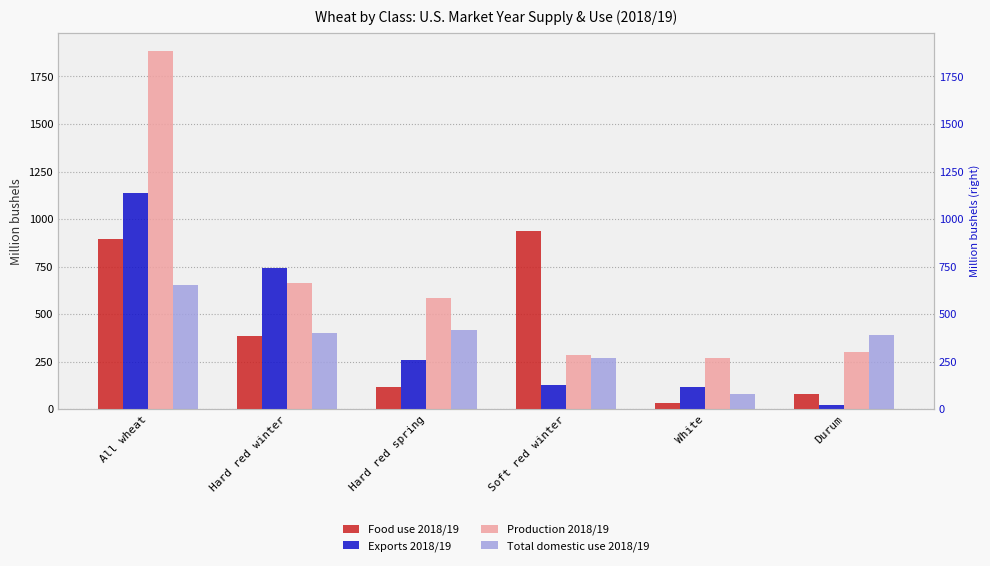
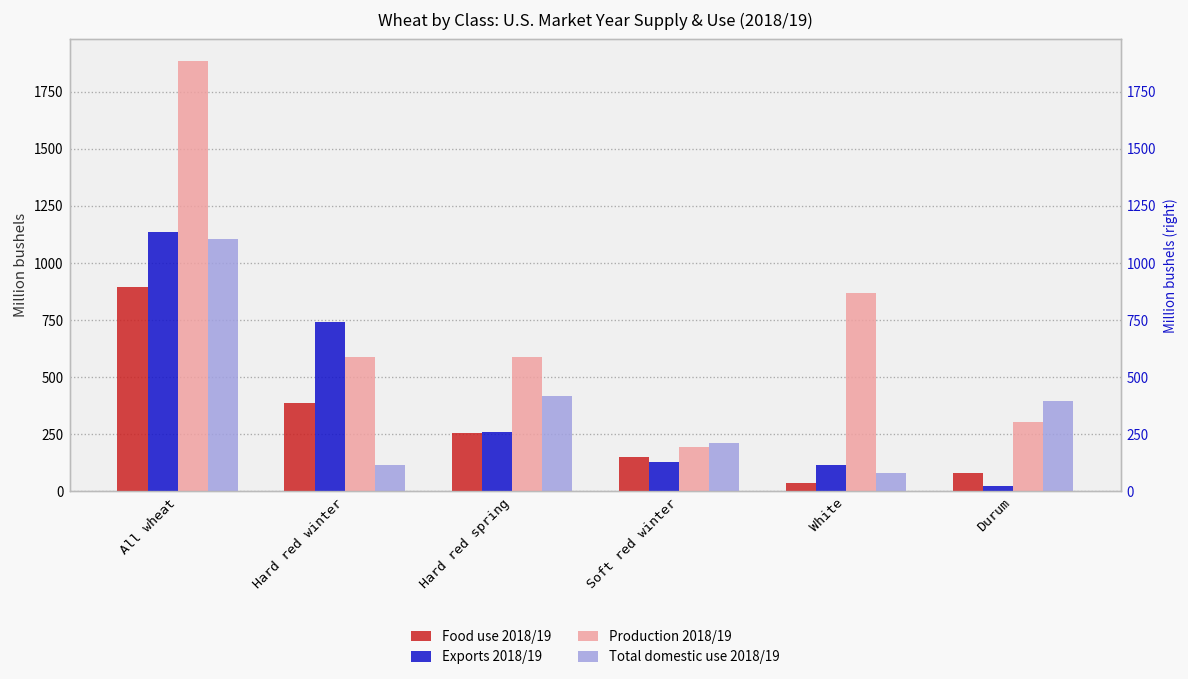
  {
    "Food use 2018/19": {
      "All wheat": 900,
      "Hard red winter": 380,
-     "Hard red spring": 120,
-     "Soft red winter": 940,
+     "Hard red spring": 260,
+     "Soft red winter": 150,
      "White": 30,
      "Durum": 80
    },
    "Exports 2018/19": {
      "All wheat": 1140,
      "Hard red winter": 740,
      "Hard red spring": 260,
      "Soft red winter": 130,
      "White": 120,
      "Durum": 20
    },
    "Production 2018/19": {
      "All wheat": 1890,
-     "Hard red winter": 660,
+     "Hard red winter": 590,
      "Hard red spring": 590,
-     "Soft red winter": 290,
-     "White": 270,
+     "Soft red winter": 190,
+     "White": 870,
      "Durum": 300
    },
    "Total domestic use 2018/19": {
-     "All wheat": 650,
-     "Hard red winter": 400,
+     "All wheat": 1100,
+     "Hard red winter": 110,
      "Hard red spring": 420,
-     "Soft red winter": 270,
+     "Soft red winter": 210,
      "White": 80,
      "Durum": 390
    }
  }
